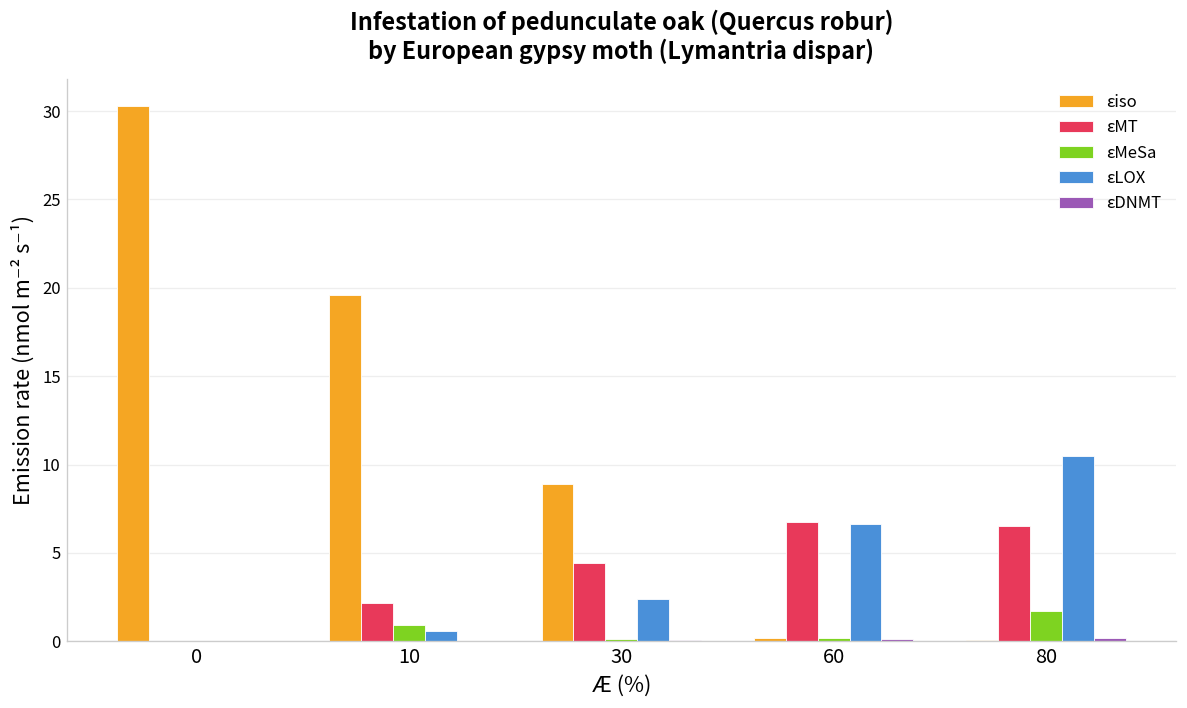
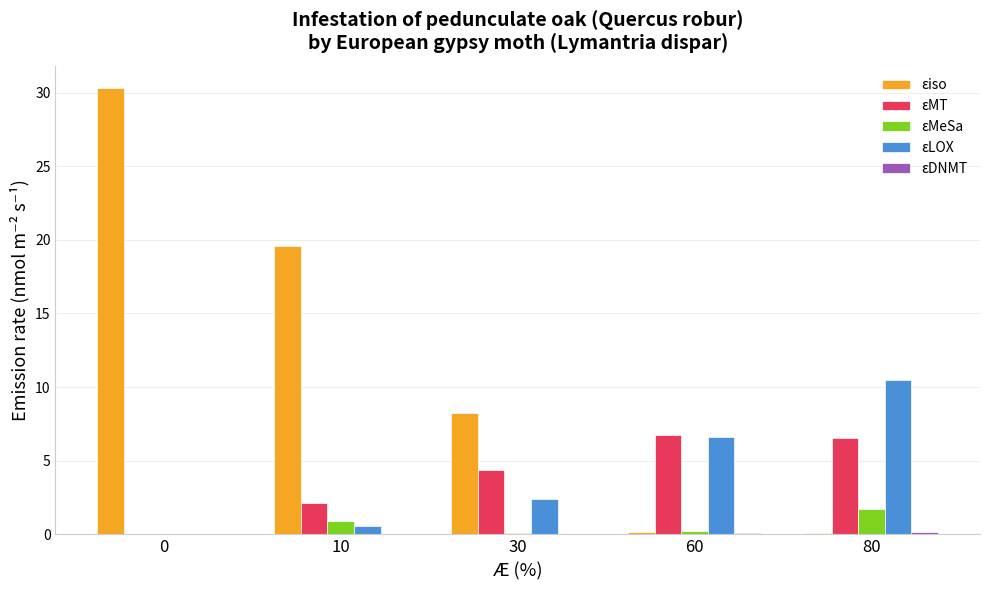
  {
    "εiso": {
      "0": 30.3,
      "10": 19.6,
-     "30": 8.9
+     "30": 8.2
    },
    "εMT": {
      "10": 2.2,
      "30": 4.4,
      "60": 6.7,
      "80": 6.5
    },
    "εMeSa": {
      "0": 0.0,
      "10": 0.9,
      "60": 0.2,
      "80": 1.7
    },
    "εLOX": {
      "0": 0.0,
      "10": 0.6,
      "30": 2.4,
      "60": 6.6,
      "80": 10.5
    },
    "εDNMT": {
      "0": 0.0
    }
  }
